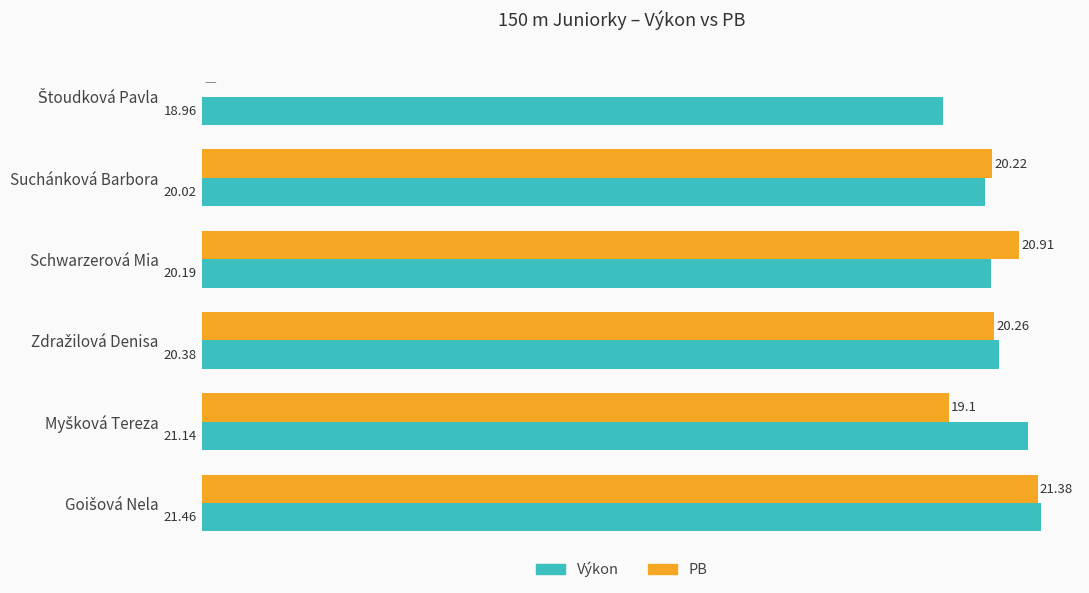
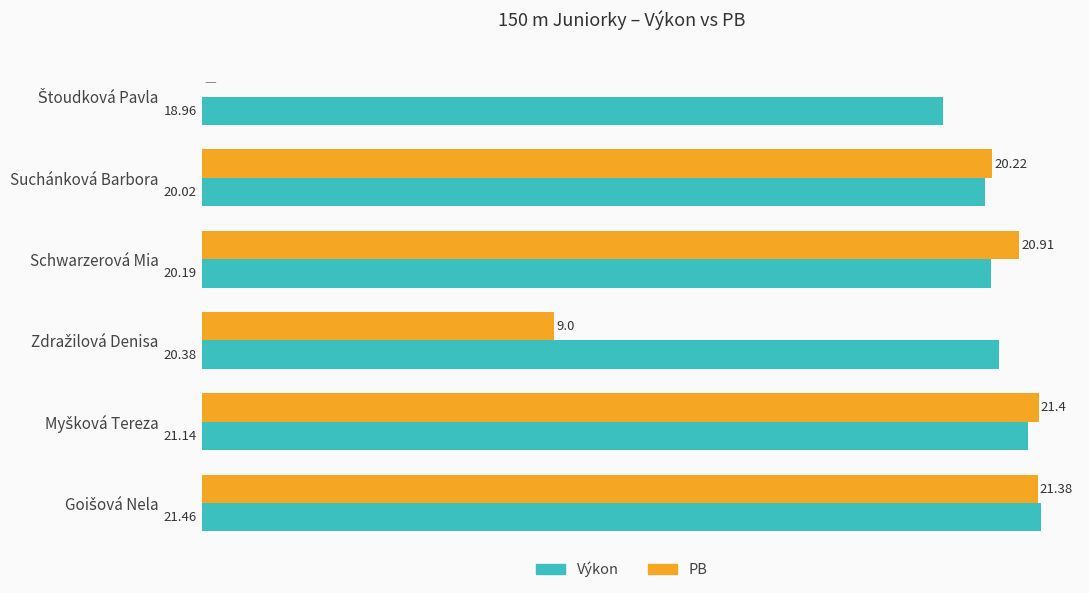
  {
    "PB": {
      "Suchánková Barbora": 20.22,
      "Schwarzerová Mia": 20.91,
-     "Zdražilová Denisa": 20.26,
-     "Myšková Tereza": 19.1,
+     "Zdražilová Denisa": 9.0,
+     "Myšková Tereza": 21.4,
      "Goišová Nela": 21.38
    }
  }
